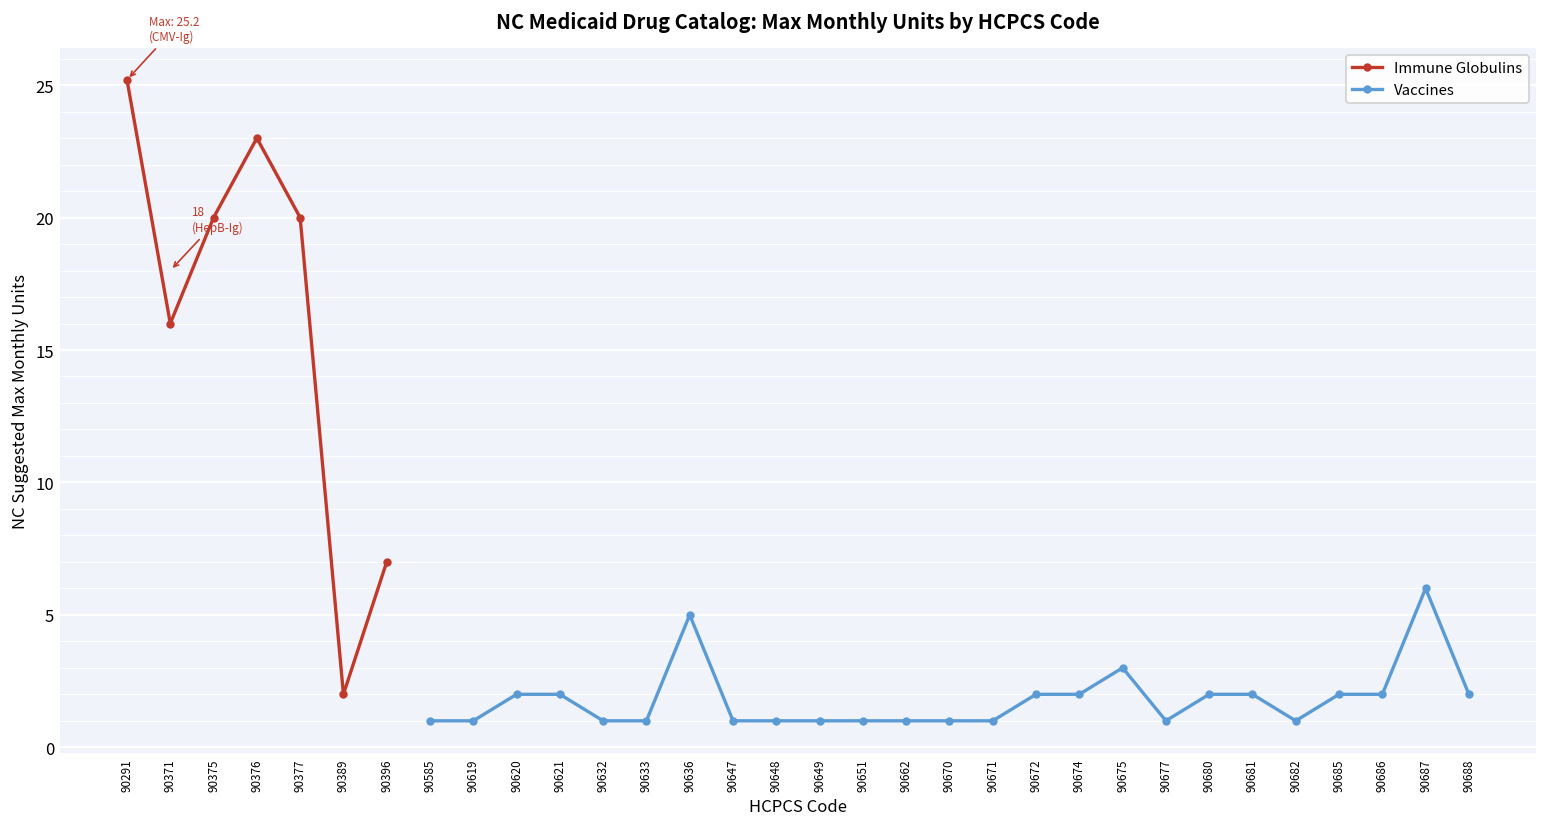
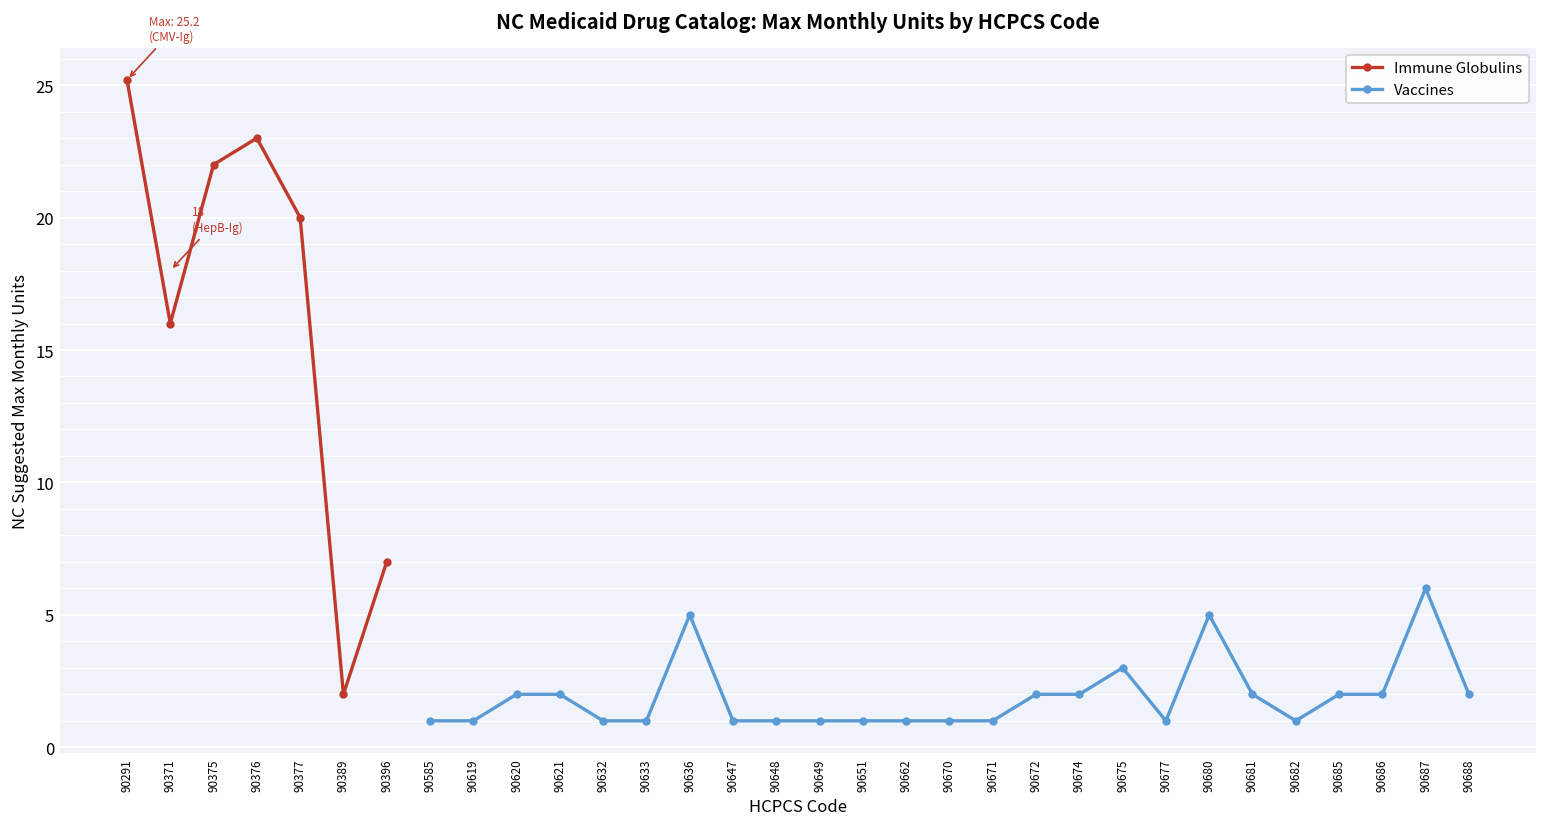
  {
    "Immune Globulins": {
      "90371": 16,
-     "90375": 20,
+     "90375": 22,
      "90376": 23,
      "90377": 20,
      "90389": 2,
      "90396": 7
    },
    "Vaccines": {
      "90585": 1,
      "90619": 1,
      "90620": 2,
      "90621": 2,
      "90632": 1,
      "90633": 1,
      "90636": 5,
      "90647": 1,
      "90648": 1,
      "90649": 1,
      "90651": 1,
      "90662": 1,
      "90670": 1,
      "90671": 1,
      "90672": 2,
      "90674": 2,
      "90675": 3,
      "90677": 1,
-     "90680": 2,
+     "90680": 5,
      "90681": 2,
      "90682": 1,
      "90685": 2,
      "90686": 2,
      "90687": 6,
      "90688": 2
    }
  }
